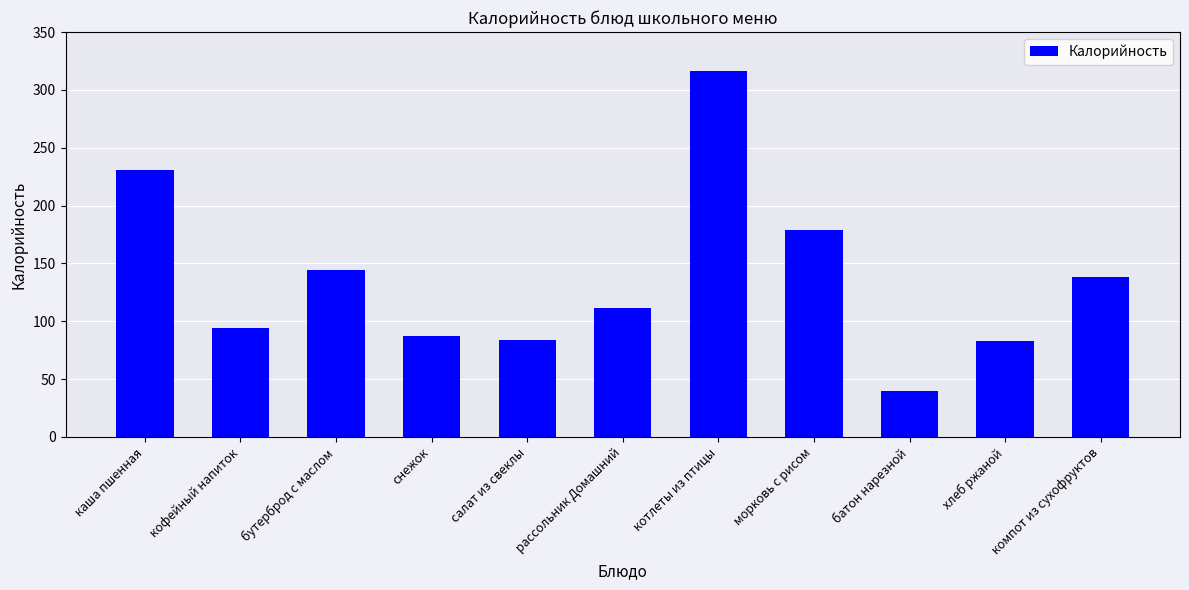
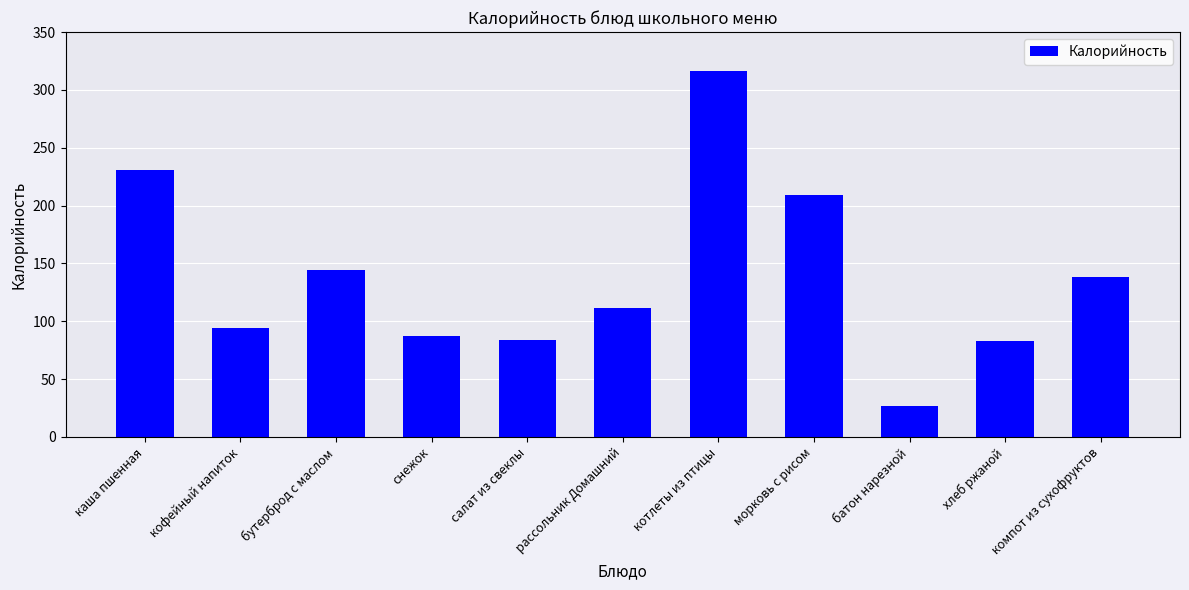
  {
    "каша пшенная": 231,
    "кофейный напиток": 94,
    "бутерброд с маслом": 144,
    "снежок": 87,
    "салат из свеклы": 84,
    "рассольник Домашний": 111,
    "котлеты из птицы": 316,
-   "морковь с рисом": 179,
-   "батон нарезной": 40,
+   "морковь с рисом": 209,
+   "батон нарезной": 27,
    "хлеб ржаной": 83,
    "компот из сухофруктов": 138
  }
